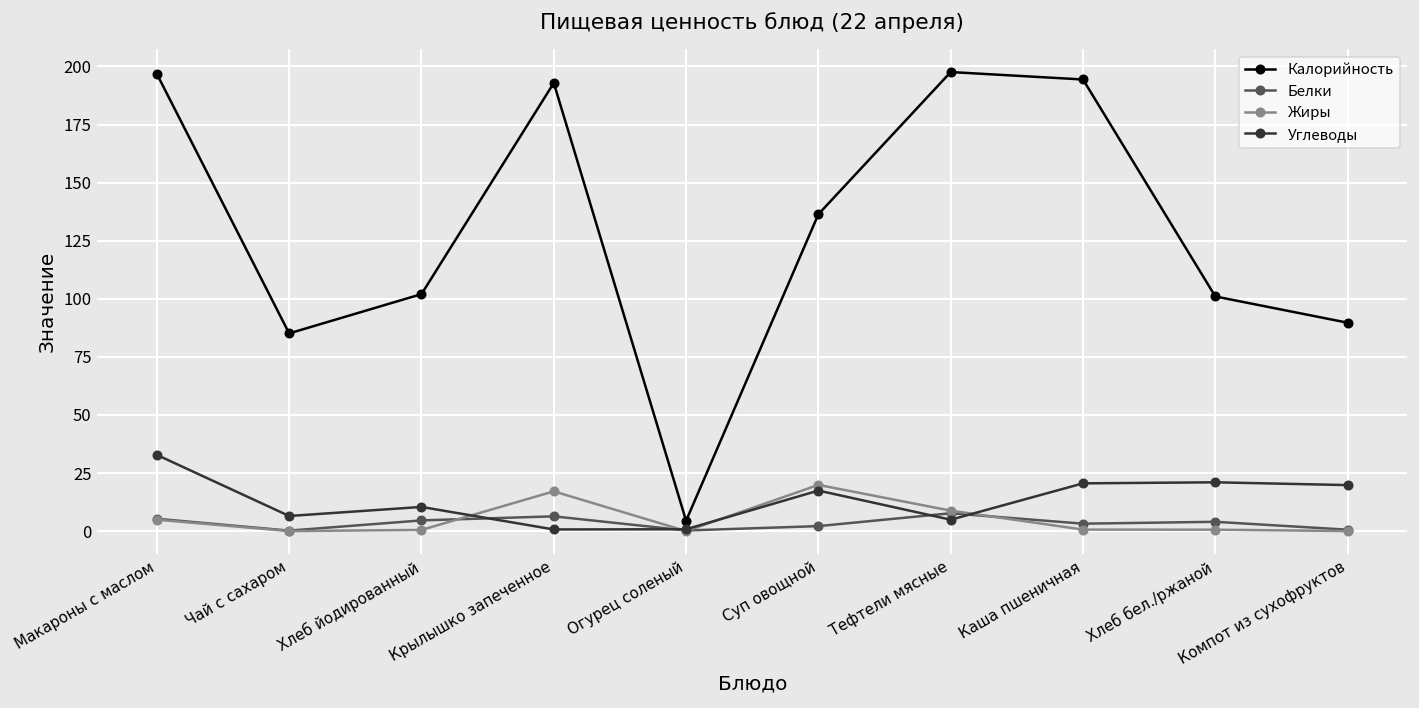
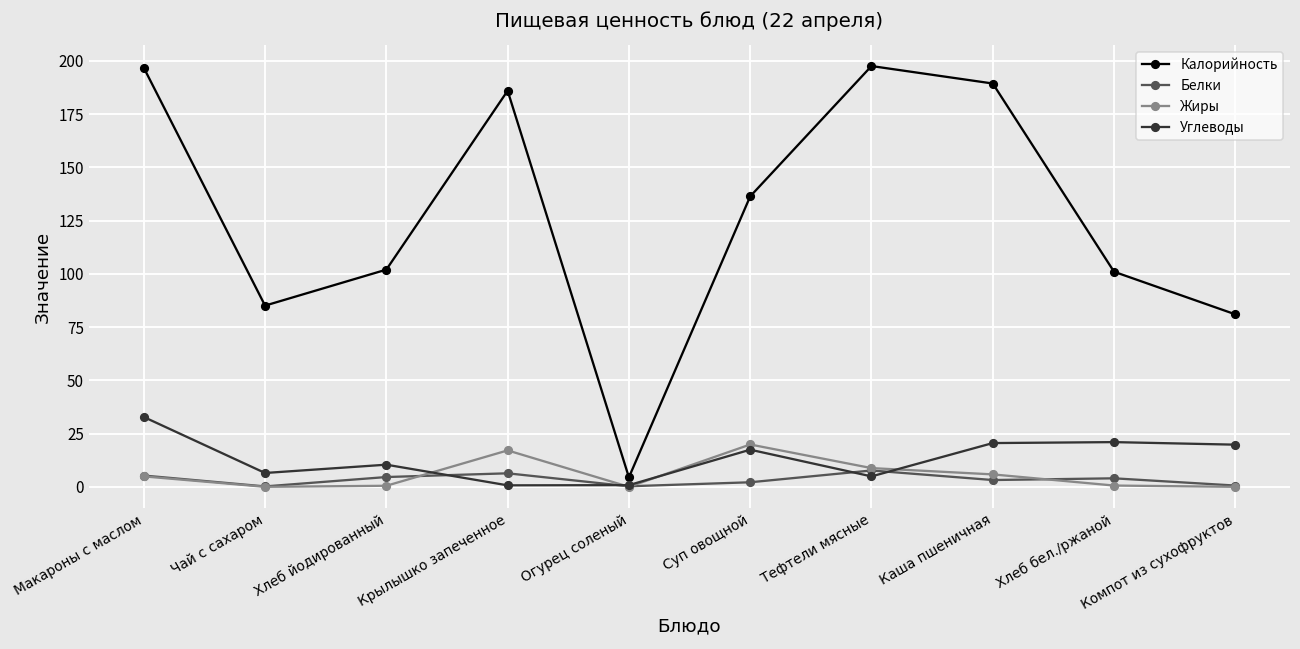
  {
    "Калорийность": {
      "Макароны с маслом": 197,
      "Чай с сахаром": 85,
      "Хлеб йодированный": 102,
-     "Крылышко запеченное": 193,
+     "Крылышко запеченное": 186,
      "Огурец соленый": 4,
      "Суп овощной": 136,
      "Тефтели мясные": 198,
-     "Каша пшеничная": 194,
+     "Каша пшеничная": 189,
      "Хлеб бел./ржаной": 101,
-     "Компот из сухофруктов": 90
+     "Компот из сухофруктов": 81
    },
    "Жиры": {
      "Хлеб йодированный": 1,
      "Крылышко запеченное": 17,
      "Суп овощной": 20,
-     "Каша пшеничная": 1,
+     "Каша пшеничная": 6,
      "Хлеб бел./ржаной": 1
    }
  }
